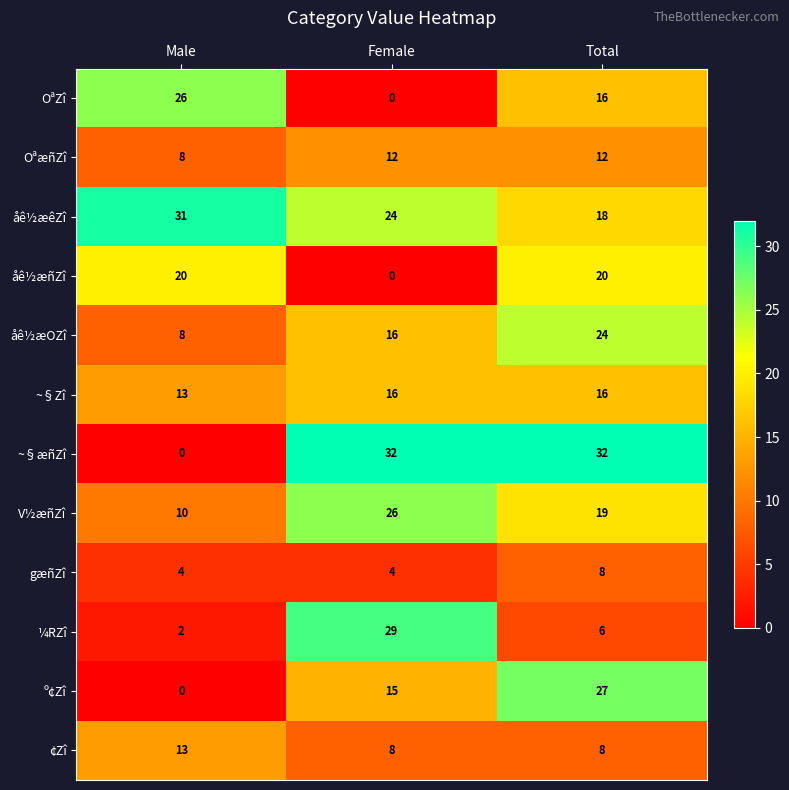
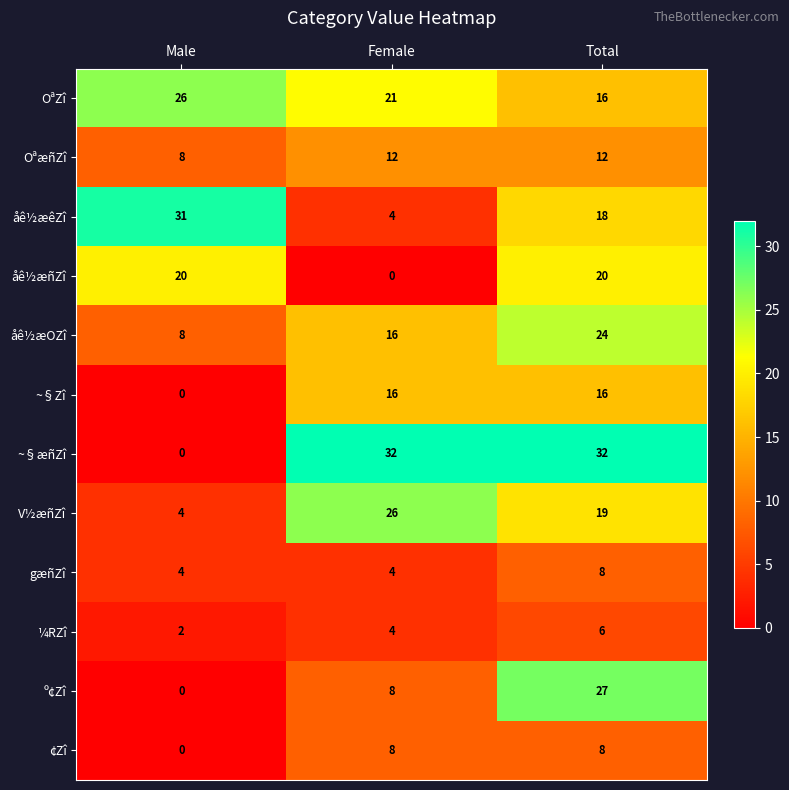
  {
    "OªZî": {
      "Male": 26,
-     "Female": 0,
+     "Female": 21,
      "Total": 16
    },
    "OªæñZî": {
      "Male": 8,
      "Female": 12,
      "Total": 12
    },
    "åê½æêZî": {
      "Male": 31,
-     "Female": 24,
+     "Female": 4,
      "Total": 18
    },
    "åê½æñZî": {
      "Male": 20,
      "Female": 0,
      "Total": 20
    },
    "åê½æOZî": {
      "Male": 8,
      "Female": 16,
      "Total": 24
    },
    "~§Zî": {
-     "Male": 13,
+     "Male": 0,
      "Female": 16,
      "Total": 16
    },
    "~§æñZî": {
      "Male": 0,
      "Female": 32,
      "Total": 32
    },
    "V½æñZî": {
-     "Male": 10,
+     "Male": 4,
      "Female": 26,
      "Total": 19
    },
    "gæñZî": {
      "Male": 4,
      "Female": 4,
      "Total": 8
    },
    "¼RZî": {
      "Male": 2,
-     "Female": 29,
+     "Female": 4,
      "Total": 6
    },
    "º¢Zî": {
      "Male": 0,
-     "Female": 15,
+     "Female": 8,
      "Total": 27
    },
    "¢Zî": {
-     "Male": 13,
+     "Male": 0,
      "Female": 8,
      "Total": 8
    }
  }
